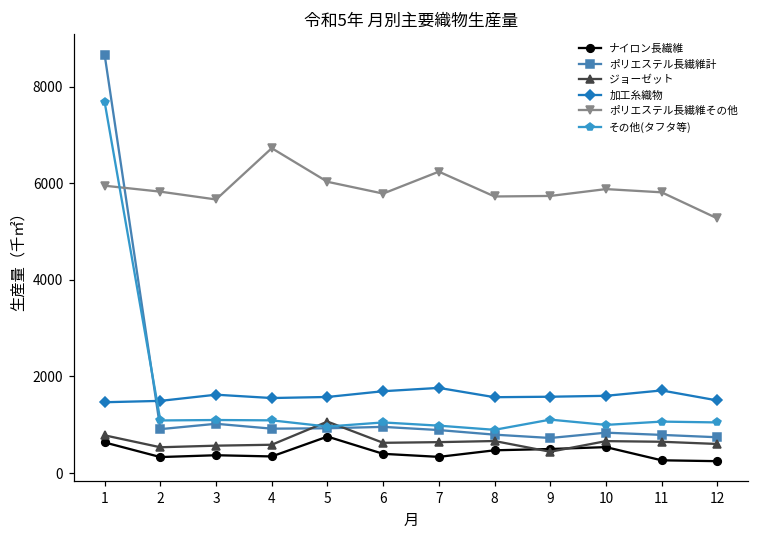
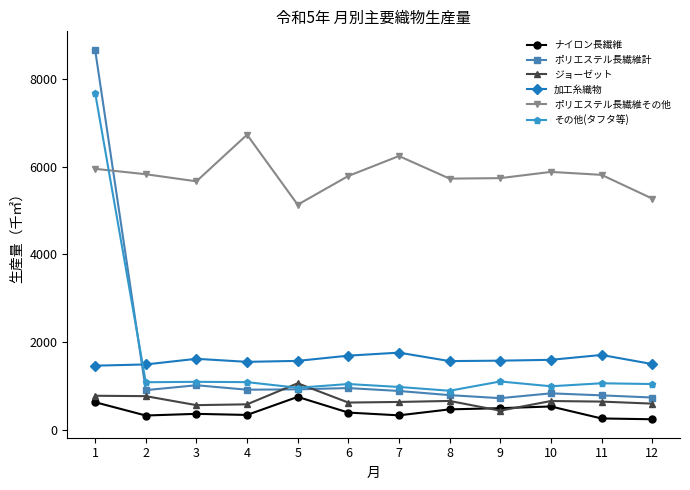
  {
    "ナイロン長繊維": {
      "1": 600,
      "2": 300,
      "3": 400,
      "4": 300,
      "5": 800,
      "6": 400,
      "7": 300,
      "8": 500,
      "10": 500,
      "11": 300,
      "12": 200
    },
    "ジョーゼット": {
      "1": 800,
-     "2": 500,
+     "2": 800,
      "3": 600,
      "4": 600,
      "5": 1100,
      "6": 600,
      "7": 600,
      "8": 700,
      "10": 700,
      "11": 600,
      "12": 600
    },
    "ポリエステル長繊維その他": {
      "1": 5900,
      "2": 5800,
      "3": 5700,
      "4": 6700,
-     "5": 6000,
+     "5": 5100,
      "6": 5800,
      "7": 6200,
      "8": 5700,
      "9": 5700,
      "10": 5900,
      "11": 5800,
      "12": 5300
    }
  }
